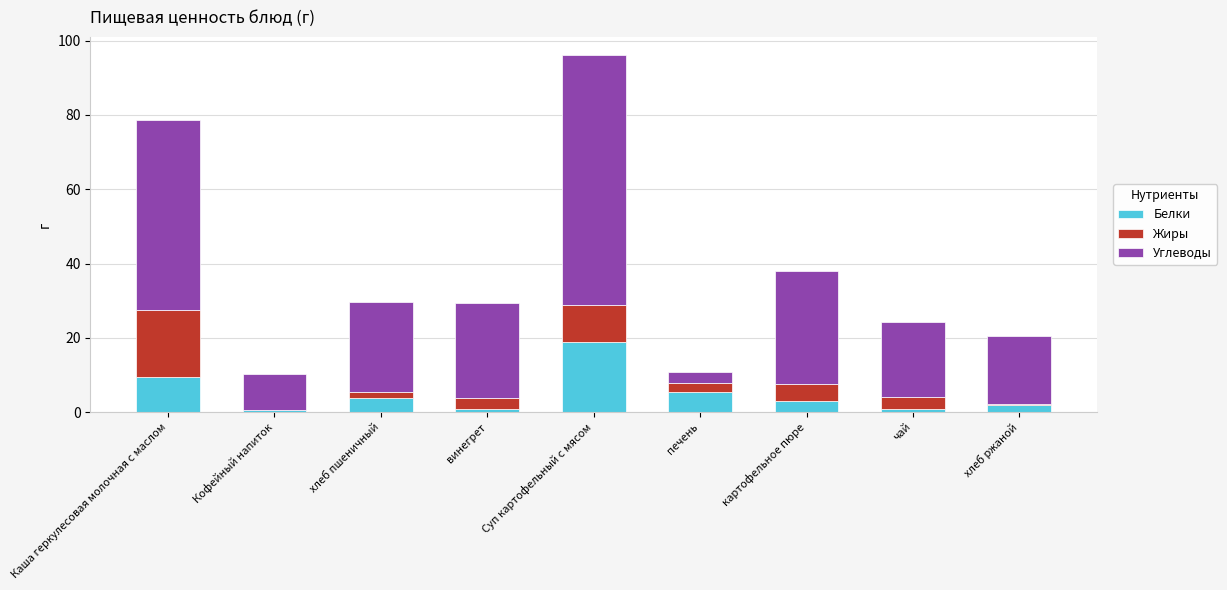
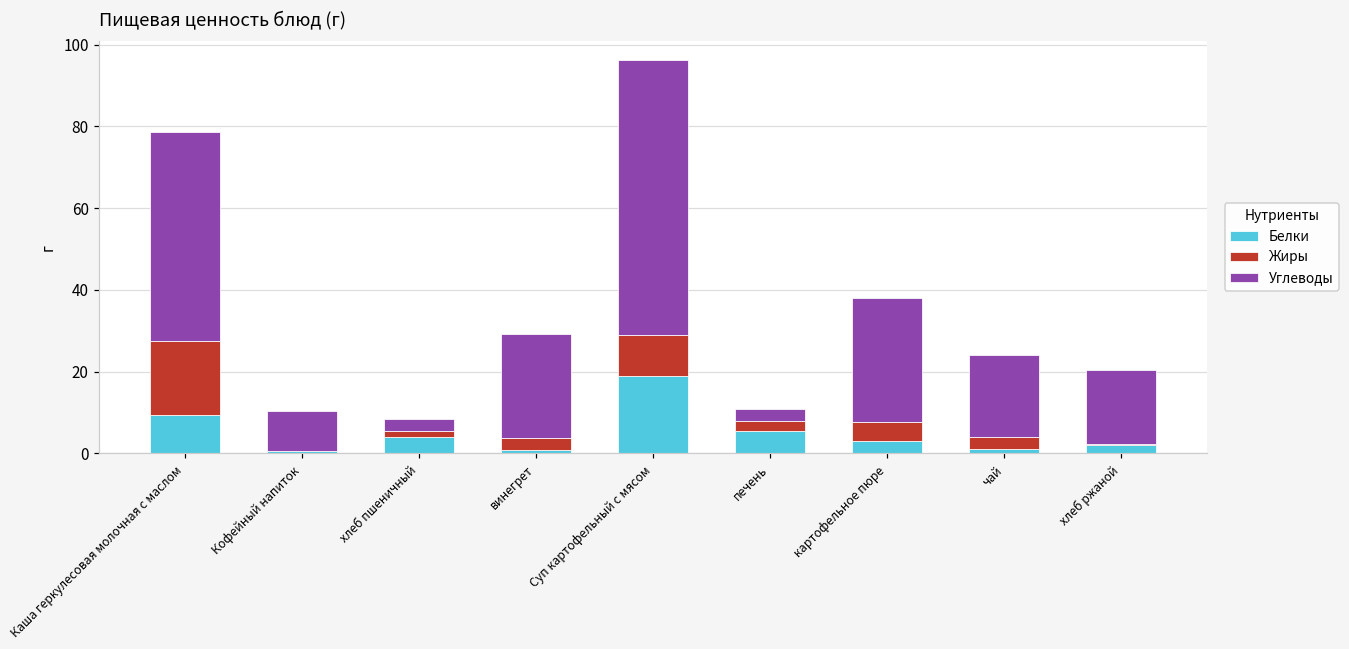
  {
    "Белки": {
      "Каша геркулесовая молочная с маслом": 9,
      "хлеб пшеничный": 4,
      "винегрет": 1,
      "Суп картофельный с мясом": 19,
      "печень": 5,
      "картофельное пюре": 3,
      "чай": 1,
      "хлеб ржаной": 2
    },
    "Жиры": {
      "Каша геркулесовая молочная с маслом": 18,
      "Кофейный напиток": 0,
      "хлеб пшеничный": 2,
      "винегрет": 3,
      "Суп картофельный с мясом": 10,
      "печень": 2,
      "картофельное пюре": 5,
      "чай": 3
    },
    "Углеводы": {
      "Каша геркулесовая молочная с маслом": 51,
      "Кофейный напиток": 10,
-     "хлеб пшеничный": 24,
+     "хлеб пшеничный": 3,
      "винегрет": 25,
      "Суп картофельный с мясом": 67,
      "печень": 3,
      "картофельное пюре": 31,
      "чай": 20,
      "хлеб ржаной": 18
    }
  }
